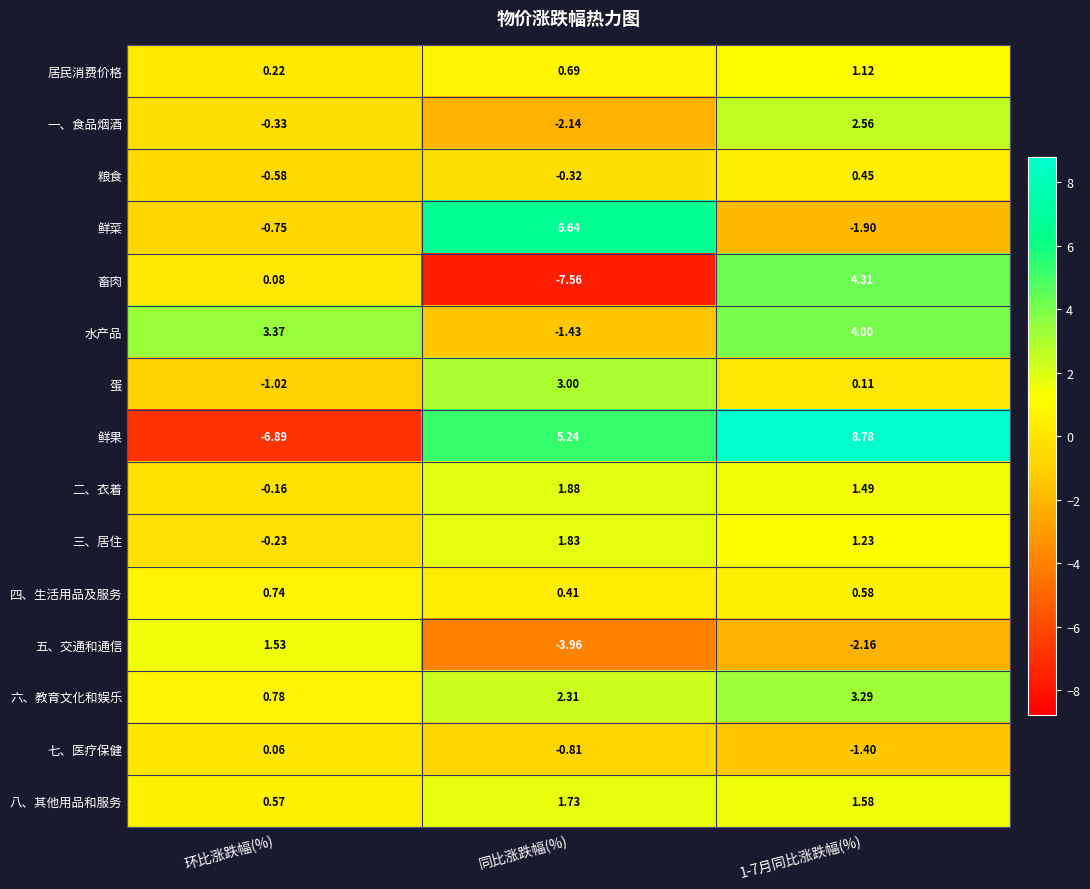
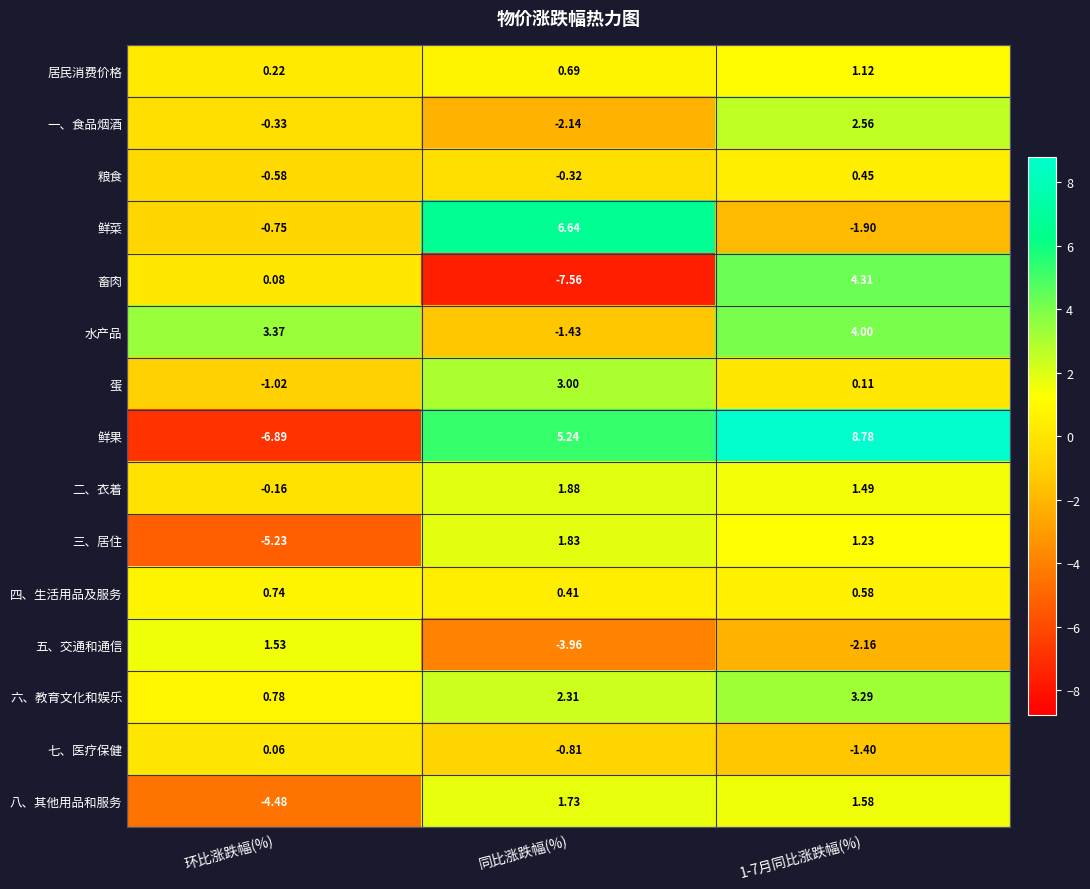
  {
    "居民消费价格": {
      "环比涨跌幅(%)": 0.22,
      "同比涨跌幅(%)": 0.69,
      "1-7月同比涨跌幅(%)": 1.12
    },
    "一、食品烟酒": {
      "环比涨跌幅(%)": -0.33,
      "同比涨跌幅(%)": -2.14,
      "1-7月同比涨跌幅(%)": 2.56
    },
    "粮食": {
      "环比涨跌幅(%)": -0.58,
      "同比涨跌幅(%)": -0.32,
      "1-7月同比涨跌幅(%)": 0.45
    },
    "鲜菜": {
      "环比涨跌幅(%)": -0.75,
      "同比涨跌幅(%)": 6.64,
      "1-7月同比涨跌幅(%)": -1.90
    },
    "畜肉": {
      "环比涨跌幅(%)": 0.08,
      "同比涨跌幅(%)": -7.56,
      "1-7月同比涨跌幅(%)": 4.31
    },
    "水产品": {
      "环比涨跌幅(%)": 3.37,
      "同比涨跌幅(%)": -1.43,
      "1-7月同比涨跌幅(%)": 4.00
    },
    "蛋": {
      "环比涨跌幅(%)": -1.02,
      "同比涨跌幅(%)": 3.00,
      "1-7月同比涨跌幅(%)": 0.11
    },
    "鲜果": {
      "环比涨跌幅(%)": -6.89,
      "同比涨跌幅(%)": 5.24,
      "1-7月同比涨跌幅(%)": 8.78
    },
    "二、衣着": {
      "环比涨跌幅(%)": -0.16,
      "同比涨跌幅(%)": 1.88,
      "1-7月同比涨跌幅(%)": 1.49
    },
    "三、居住": {
-     "环比涨跌幅(%)": -0.23,
+     "环比涨跌幅(%)": -5.23,
      "同比涨跌幅(%)": 1.83,
      "1-7月同比涨跌幅(%)": 1.23
    },
    "四、生活用品及服务": {
      "环比涨跌幅(%)": 0.74,
      "同比涨跌幅(%)": 0.41,
      "1-7月同比涨跌幅(%)": 0.58
    },
    "五、交通和通信": {
      "环比涨跌幅(%)": 1.53,
      "同比涨跌幅(%)": -3.96,
      "1-7月同比涨跌幅(%)": -2.16
    },
    "六、教育文化和娱乐": {
      "环比涨跌幅(%)": 0.78,
      "同比涨跌幅(%)": 2.31,
      "1-7月同比涨跌幅(%)": 3.29
    },
    "七、医疗保健": {
      "环比涨跌幅(%)": 0.06,
      "同比涨跌幅(%)": -0.81,
      "1-7月同比涨跌幅(%)": -1.40
    },
    "八、其他用品和服务": {
-     "环比涨跌幅(%)": 0.57,
+     "环比涨跌幅(%)": -4.48,
      "同比涨跌幅(%)": 1.73,
      "1-7月同比涨跌幅(%)": 1.58
    }
  }
